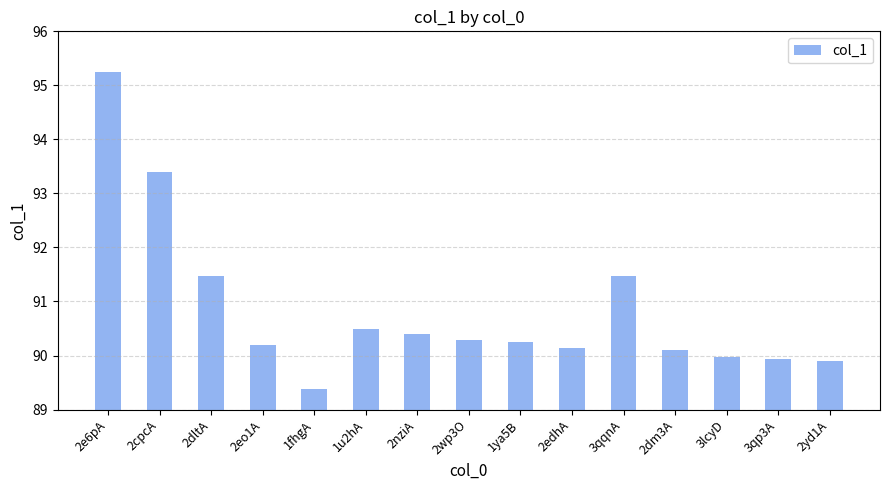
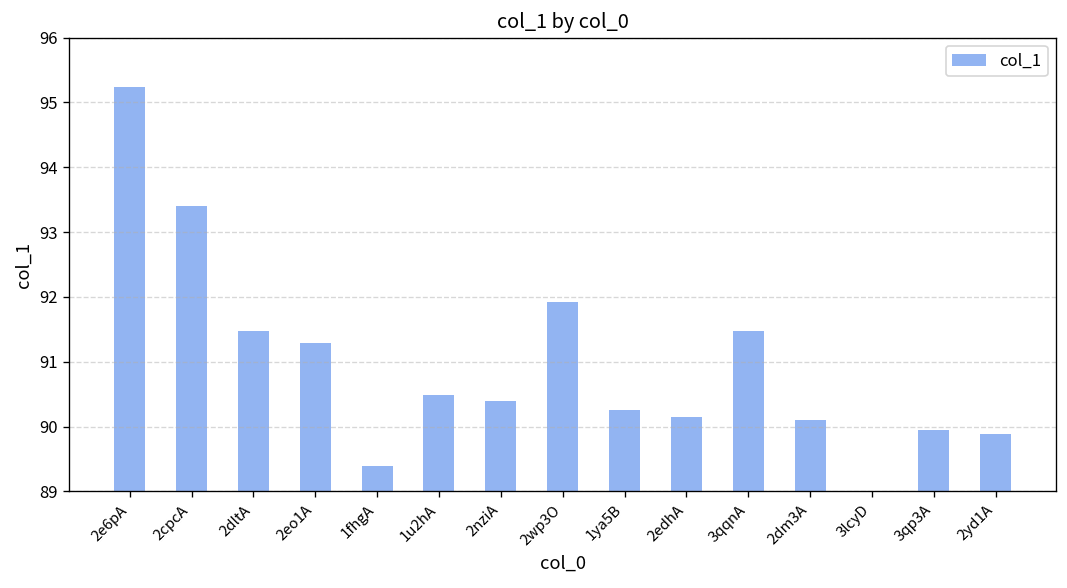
  {
    "2e6pA": 95.2,
    "2cpcA": 93.4,
    "2dltA": 91.5,
-   "2eo1A": 90.2,
+   "2eo1A": 91.3,
    "1fhgA": 89.4,
    "1u2hA": 90.5,
    "2nziA": 90.4,
-   "2wp3O": 90.3,
+   "2wp3O": 91.9,
    "1ya5B": 90.3,
    "2edhA": 90.1,
    "3qqnA": 91.5,
    "2dm3A": 90.1,
-   "3lcyD": 90.0,
+   "3lcyD": 89.0,
    "3qp3A": 89.9,
    "2yd1A": 89.9
  }
